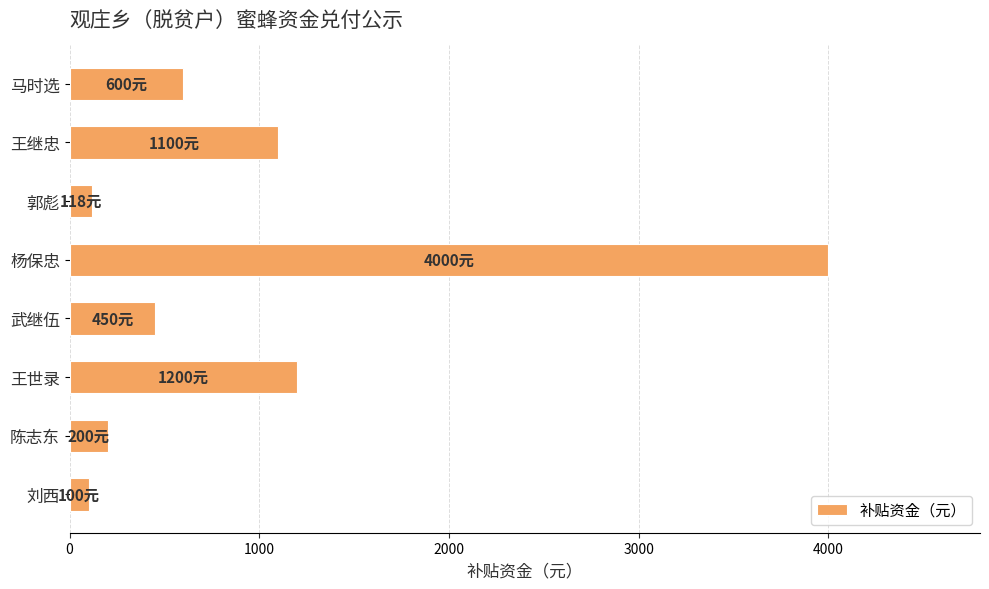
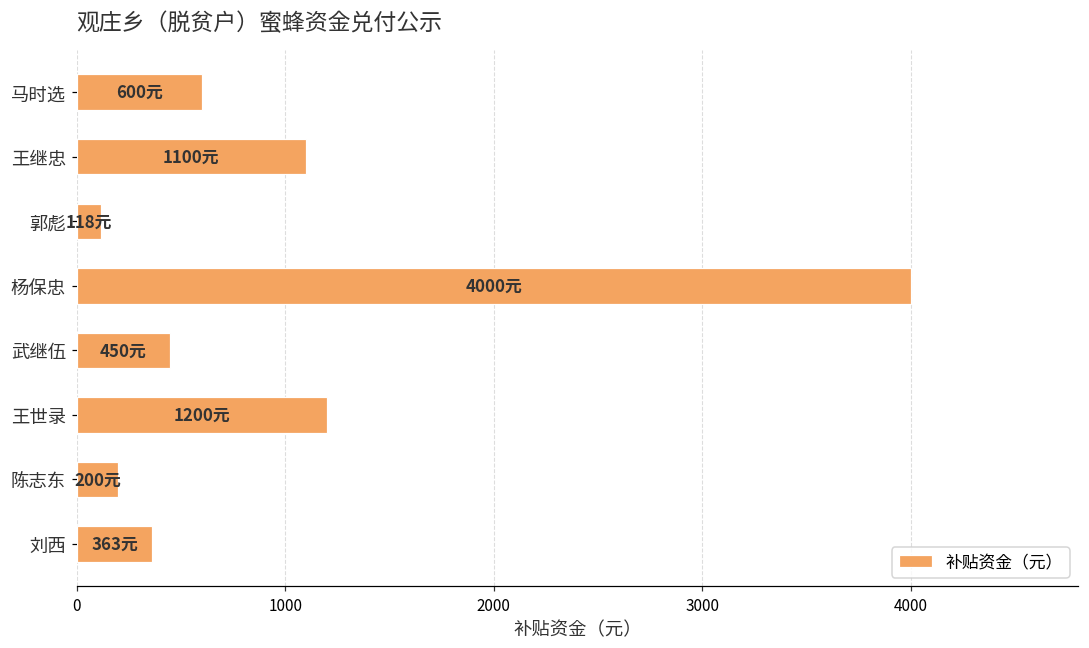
  {
    "马时选": "600元",
    "王继忠": "1100元",
    "郭彪": "118元",
    "杨保忠": "4000元",
    "武继伍": "450元",
    "王世录": "1200元",
    "陈志东": "200元",
-   "刘西": "100元"
+   "刘西": "363元"
  }
